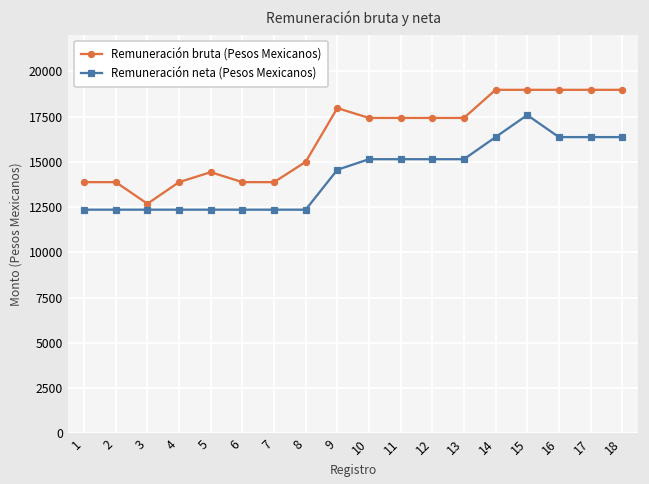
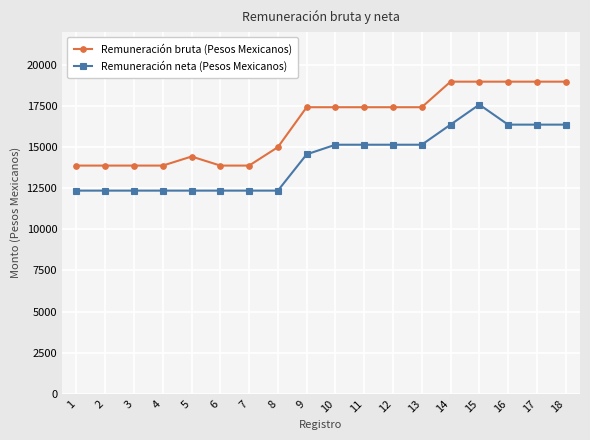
  {
    "Remuneración bruta (Pesos Mexicanos)": {
      "1": 13900,
      "2": 13900,
-     "3": 12700,
+     "3": 13900,
      "4": 13900,
      "5": 14400,
      "6": 13900,
      "7": 13900,
      "8": 15000,
-     "9": 18000,
+     "9": 17400,
      "10": 17400,
      "11": 17400,
      "12": 17400,
      "13": 17400,
      "14": 19000,
      "15": 19000,
      "16": 19000,
      "17": 19000,
      "18": 19000
    },
    "Remuneración neta (Pesos Mexicanos)": {
      "1": 12400,
      "2": 12400,
      "3": 12400,
      "4": 12400,
      "5": 12400,
      "6": 12400,
      "7": 12400,
      "8": 12400,
      "9": 14600,
      "10": 15100,
      "11": 15100,
      "12": 15100,
      "13": 15100,
      "14": 16400,
      "15": 17600,
      "16": 16400,
      "17": 16400,
      "18": 16400
    }
  }
